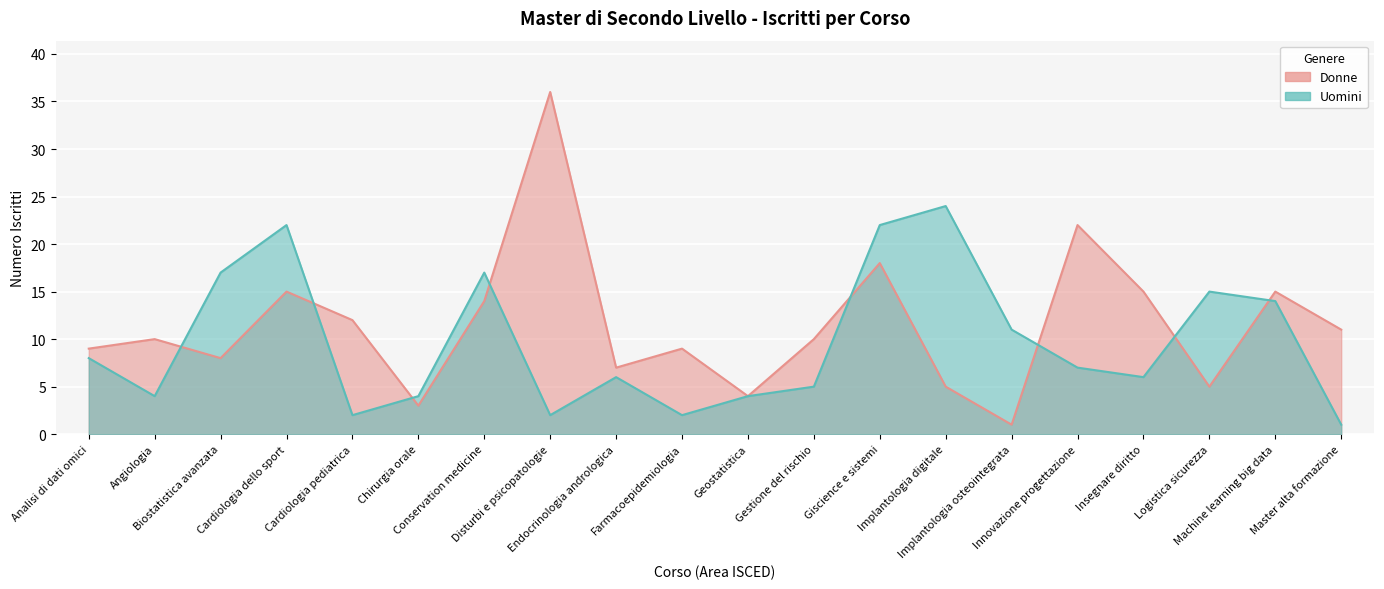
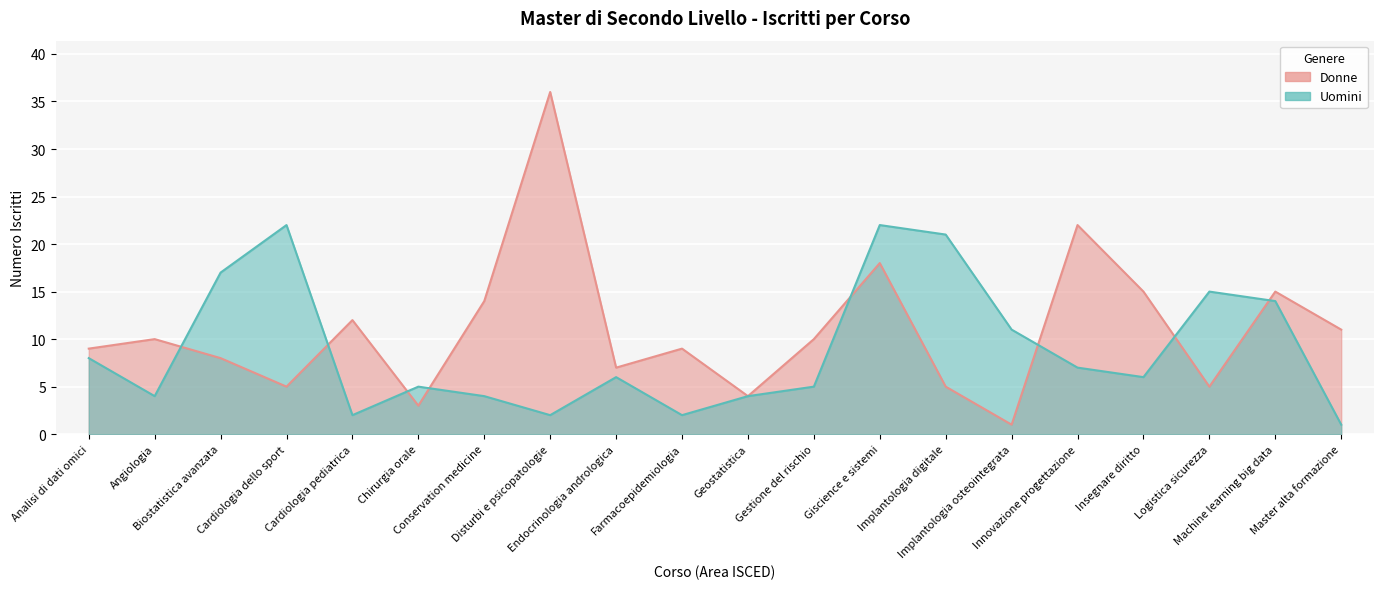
  {
    "Donne": {
      "Analisi di dati omici": 9,
      "Angiologia": 10,
      "Biostatistica avanzata": 8,
-     "Cardiologia dello sport": 15,
+     "Cardiologia dello sport": 5,
      "Cardiologia pediatrica": 12,
      "Chirurgia orale": 3,
      "Conservation medicine": 14,
      "Disturbi e psicopatologie": 36,
      "Endocrinologia andrologica": 7,
      "Farmacoepidemiologia": 9,
      "Gestione del rischio": 10,
      "Giscience e sistemi": 18,
      "Implantologia digitale": 5,
      "Implantologia osteointegrata": 1,
      "Innovazione progettazione": 22,
      "Insegnare diritto": 15,
      "Logistica sicurezza": 5,
      "Machine learning big data": 15,
      "Master alta formazione": 11
    },
    "Uomini": {
      "Analisi di dati omici": 8,
      "Angiologia": 4,
      "Biostatistica avanzata": 17,
      "Cardiologia dello sport": 22,
      "Cardiologia pediatrica": 2,
-     "Chirurgia orale": 4,
-     "Conservation medicine": 17,
+     "Chirurgia orale": 5,
+     "Conservation medicine": 4,
      "Disturbi e psicopatologie": 2,
      "Endocrinologia andrologica": 6,
      "Farmacoepidemiologia": 2,
      "Gestione del rischio": 5,
      "Giscience e sistemi": 22,
-     "Implantologia digitale": 24,
+     "Implantologia digitale": 21,
      "Implantologia osteointegrata": 11,
      "Innovazione progettazione": 7,
      "Insegnare diritto": 6,
      "Logistica sicurezza": 15,
      "Machine learning big data": 14,
      "Master alta formazione": 1
    }
  }
